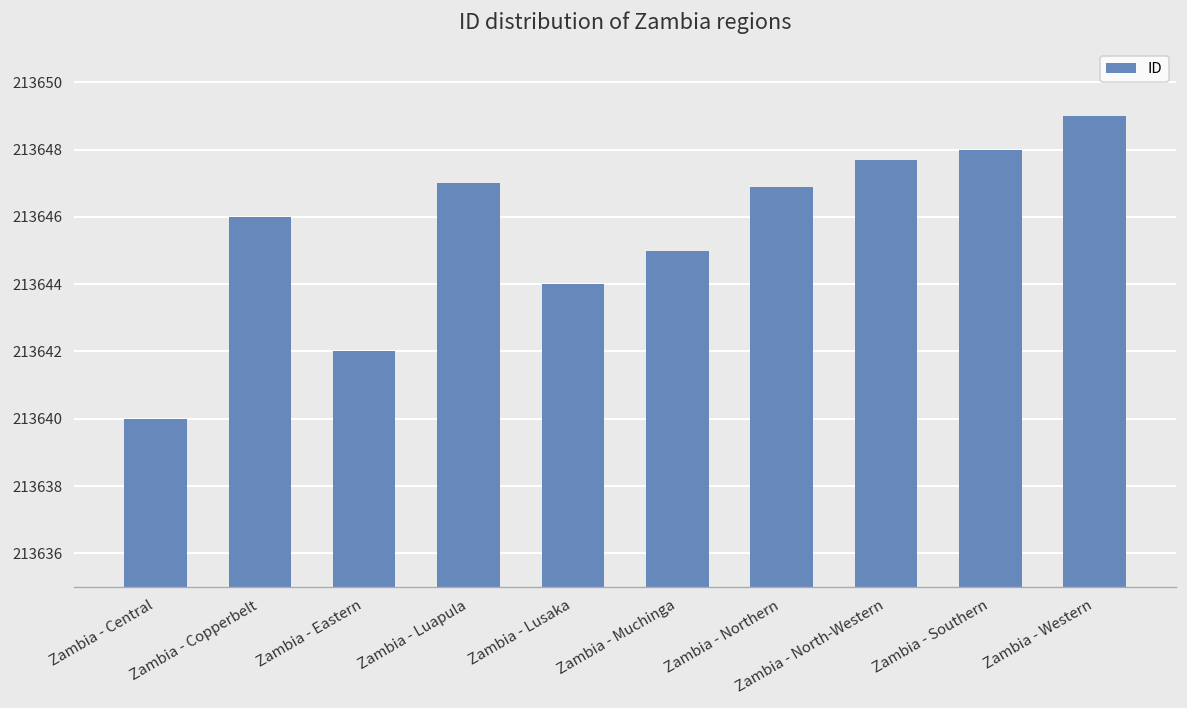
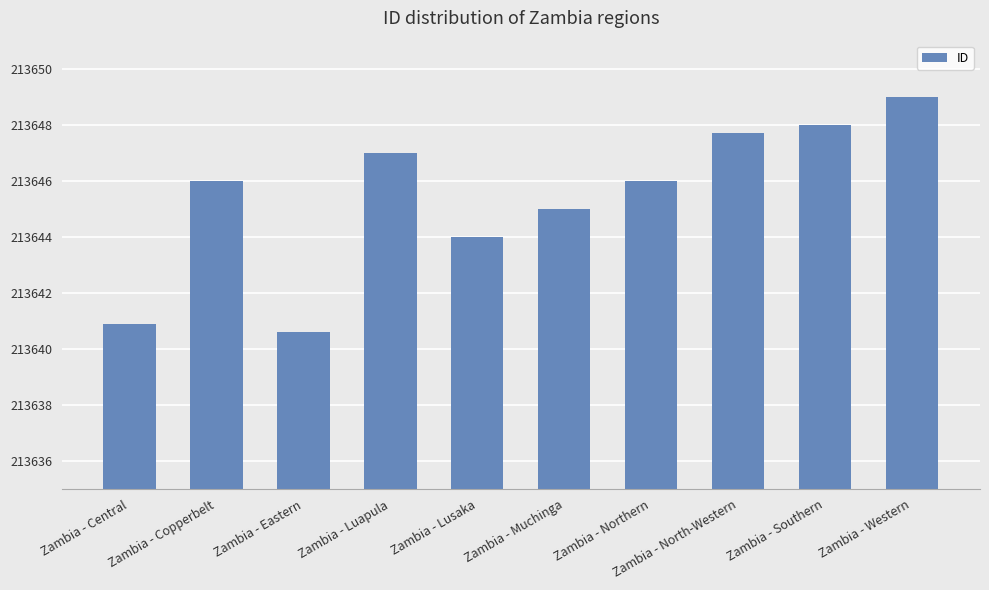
  {
-   "Zambia - Central": 213640.0,
+   "Zambia - Central": 213640.9,
    "Zambia - Copperbelt": 213646.0,
-   "Zambia - Eastern": 213642.0,
+   "Zambia - Eastern": 213640.6,
    "Zambia - Luapula": 213647.0,
    "Zambia - Lusaka": 213644.0,
    "Zambia - Muchinga": 213645.0,
-   "Zambia - Northern": 213646.9,
+   "Zambia - Northern": 213646.0,
    "Zambia - North-Western": 213647.7,
    "Zambia - Southern": 213648.0,
    "Zambia - Western": 213649.0
  }
